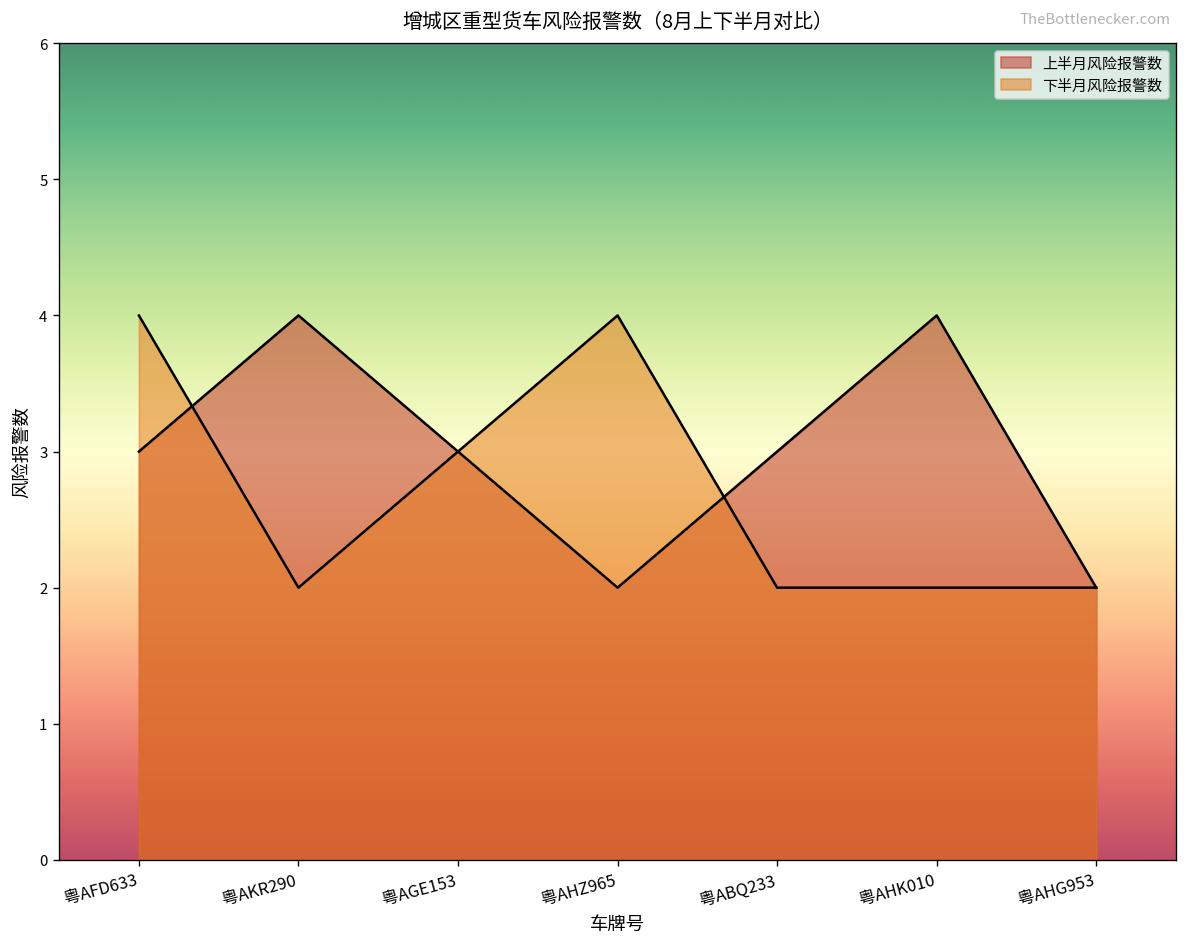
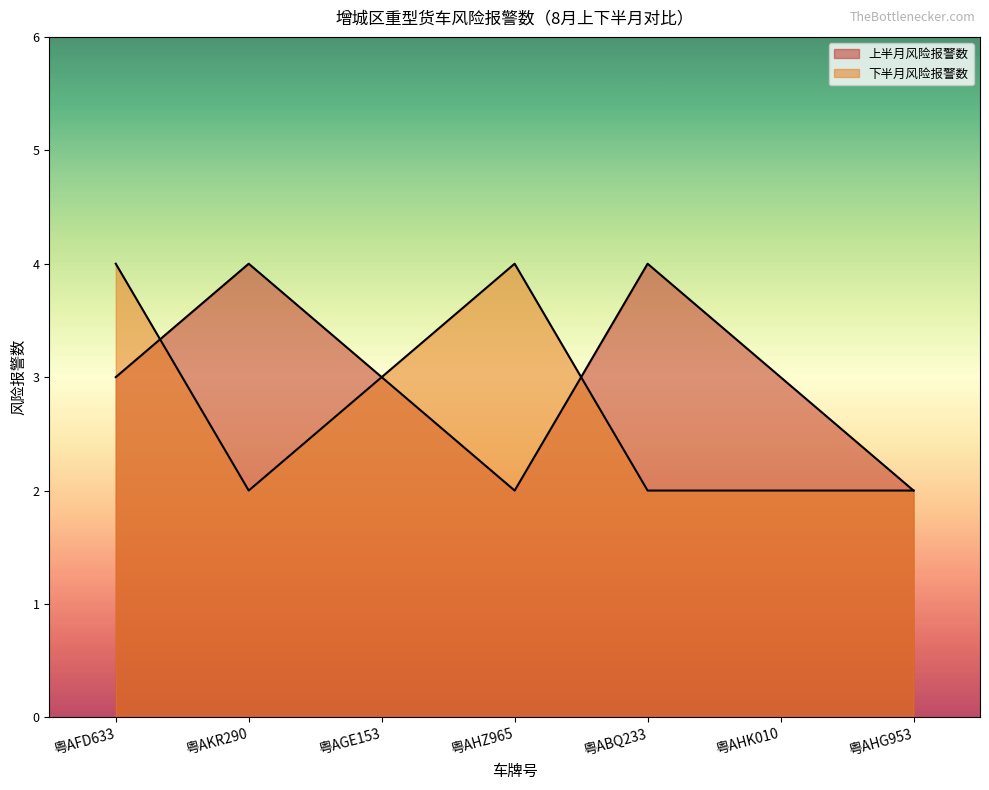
  {
    "上半月风险报警数": {
      "粤AFD633": 3,
      "粤AKR290": 4,
      "粤AHZ965": 2,
-     "粤ABQ233": 3,
-     "粤AHK010": 4
+     "粤ABQ233": 4,
+     "粤AHK010": 3
    },
    "下半月风险报警数": {
      "粤AFD633": 4,
      "粤AKR290": 2,
      "粤AHZ965": 4,
      "粤ABQ233": 2,
      "粤AHK010": 2
    }
  }
